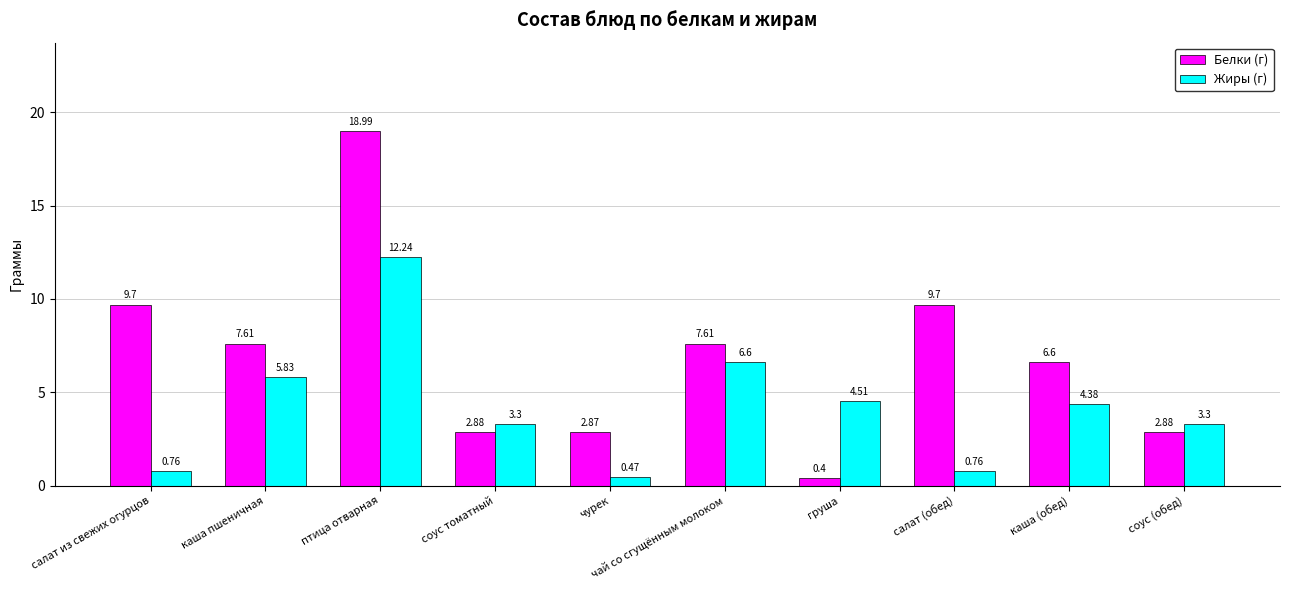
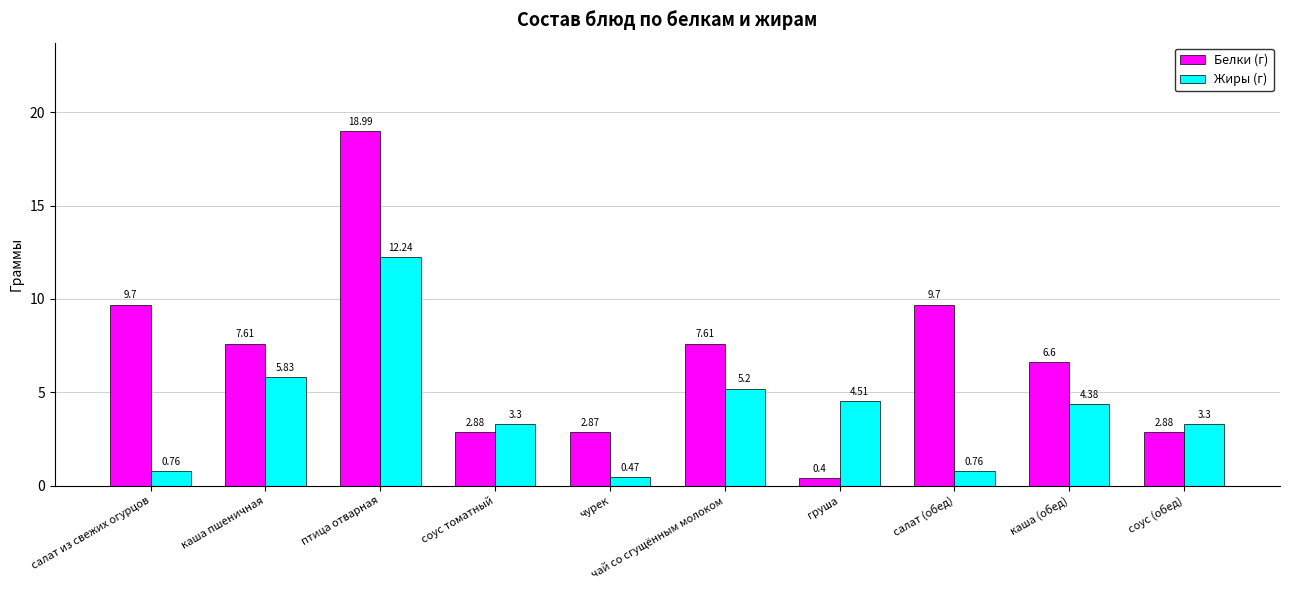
  {
    "Белки (г)": {
      "салат из свежих огурцов": 9.7,
      "каша пшеничная": 7.61,
      "птица отварная": 18.99,
      "соус томатный": 2.88,
      "чурек": 2.87,
      "чай со сгущённым молоком": 7.61,
      "груша": 0.4,
      "салат (обед)": 9.7,
      "каша (обед)": 6.6,
      "соус (обед)": 2.88
    },
    "Жиры (г)": {
      "салат из свежих огурцов": 0.76,
      "каша пшеничная": 5.83,
      "птица отварная": 12.24,
      "соус томатный": 3.3,
      "чурек": 0.47,
-     "чай со сгущённым молоком": 6.6,
+     "чай со сгущённым молоком": 5.2,
      "груша": 4.51,
      "салат (обед)": 0.76,
      "каша (обед)": 4.38,
      "соус (обед)": 3.3
    }
  }
